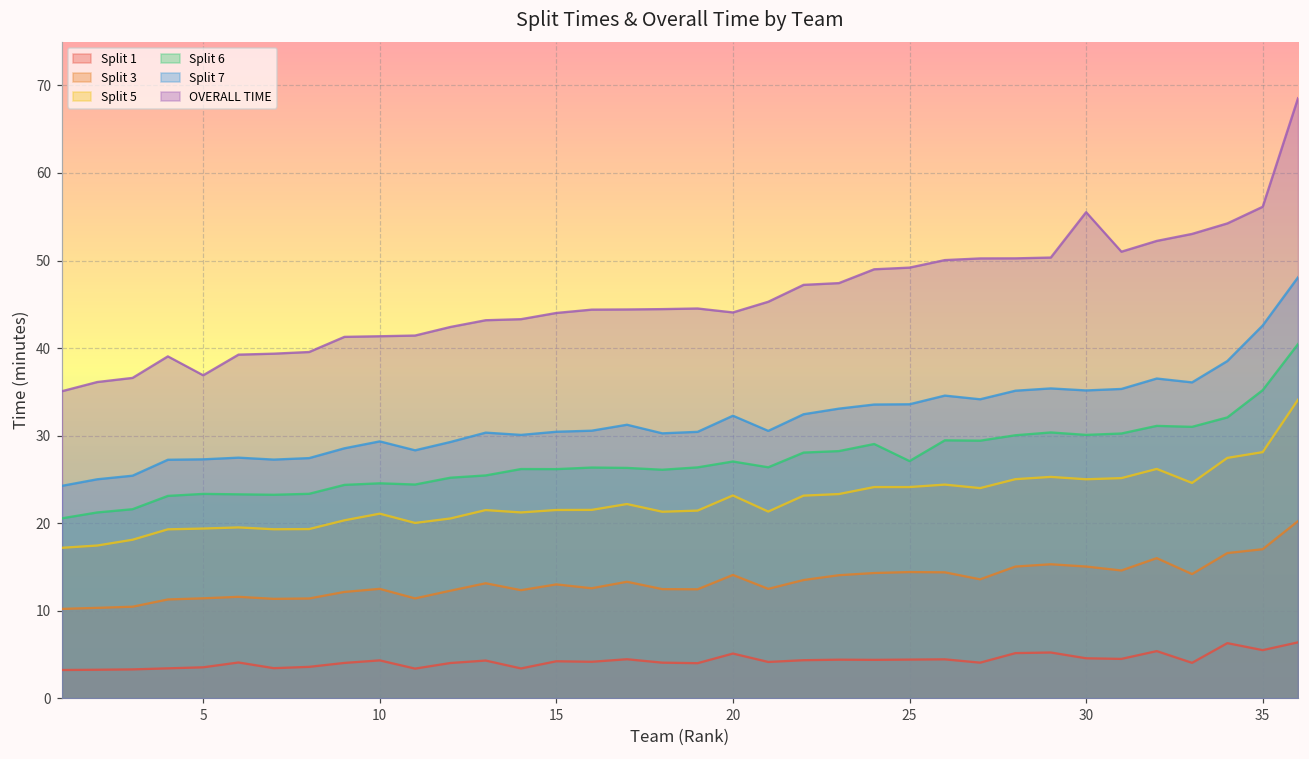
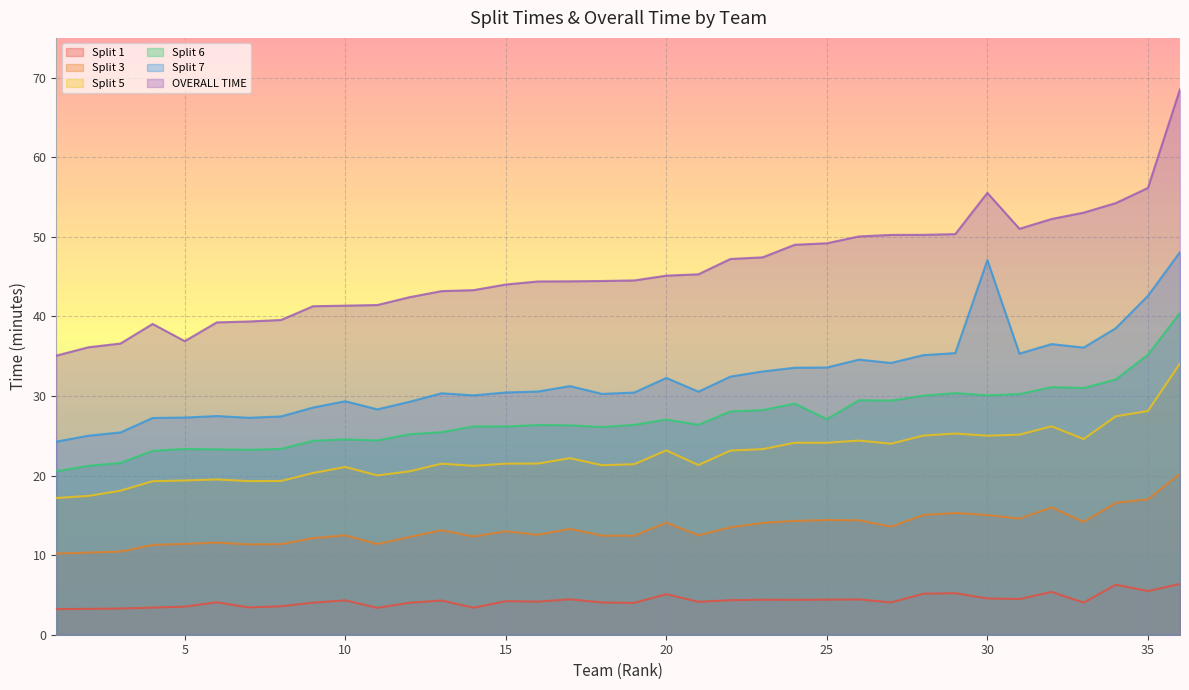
  {
    "Split 6": {
      "5": 23,
      "10": 25,
      "15": 26,
      "20": 27,
      "25": 27,
      "30": 30,
      "35": 35
    },
    "Split 7": {
      "5": 27,
      "10": 29,
      "15": 30,
      "20": 32,
      "25": 34,
-     "30": 35,
+     "30": 47,
      "35": 43
    },
    "OVERALL TIME": {
      "5": 37,
      "10": 41,
      "15": 44,
-     "20": 44,
+     "20": 45,
      "25": 49,
      "30": 56,
      "35": 56
    }
  }
